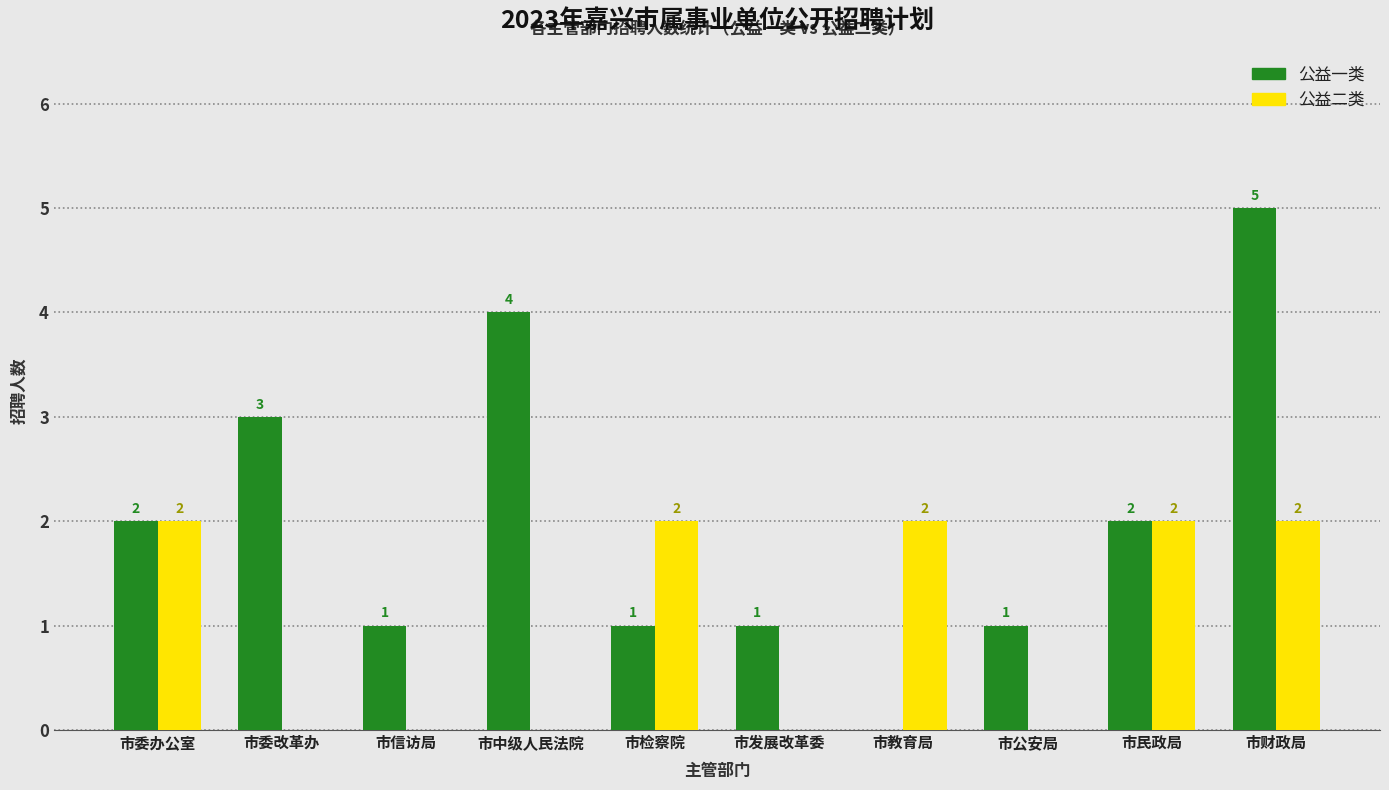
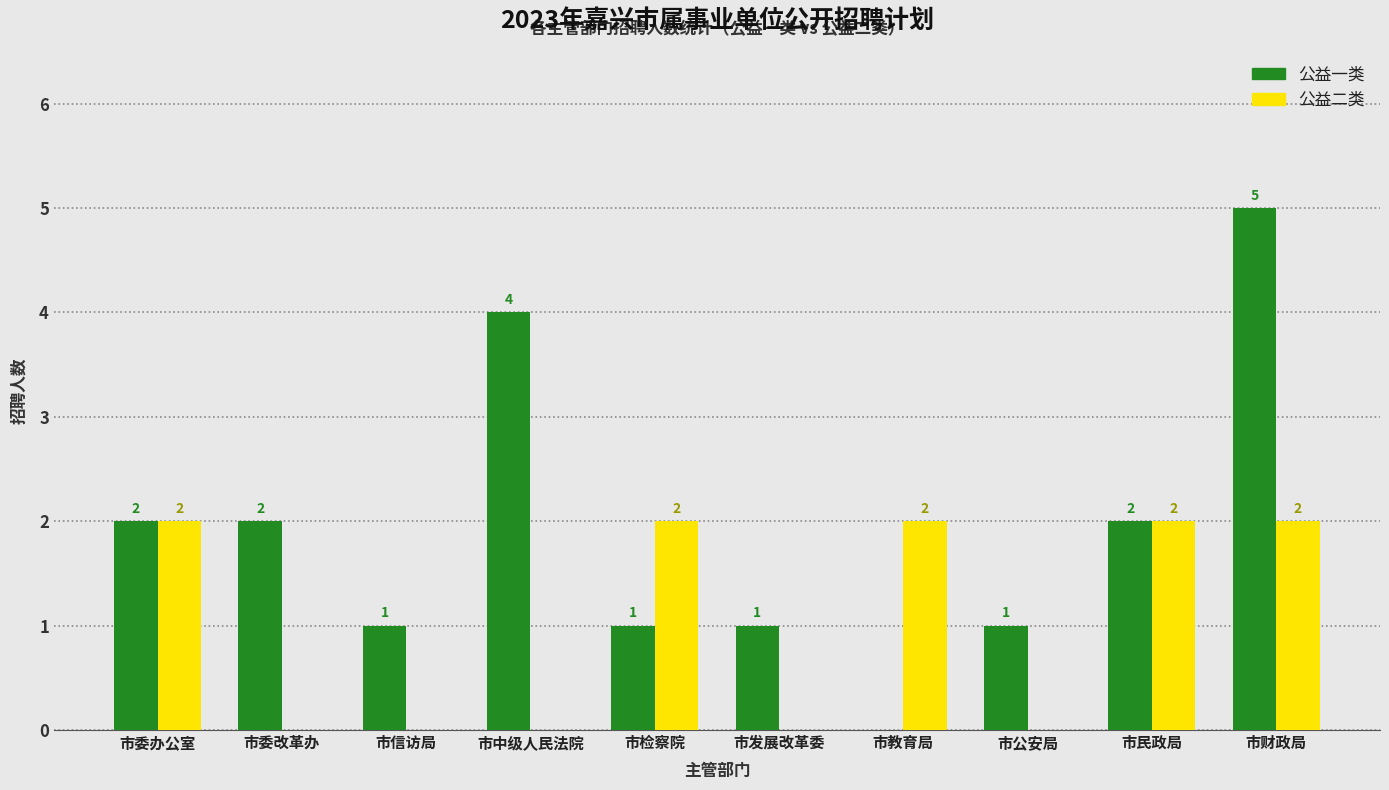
  {
    "公益一类": {
      "市委办公室": 2,
-     "市委改革办": 3,
+     "市委改革办": 2,
      "市信访局": 1,
      "市中级人民法院": 4,
      "市检察院": 1,
      "市发展改革委": 1,
      "市公安局": 1,
      "市民政局": 2,
      "市财政局": 5
    },
    "公益二类": {
      "市委办公室": 2,
      "市检察院": 2,
      "市教育局": 2,
      "市民政局": 2,
      "市财政局": 2
    }
  }
